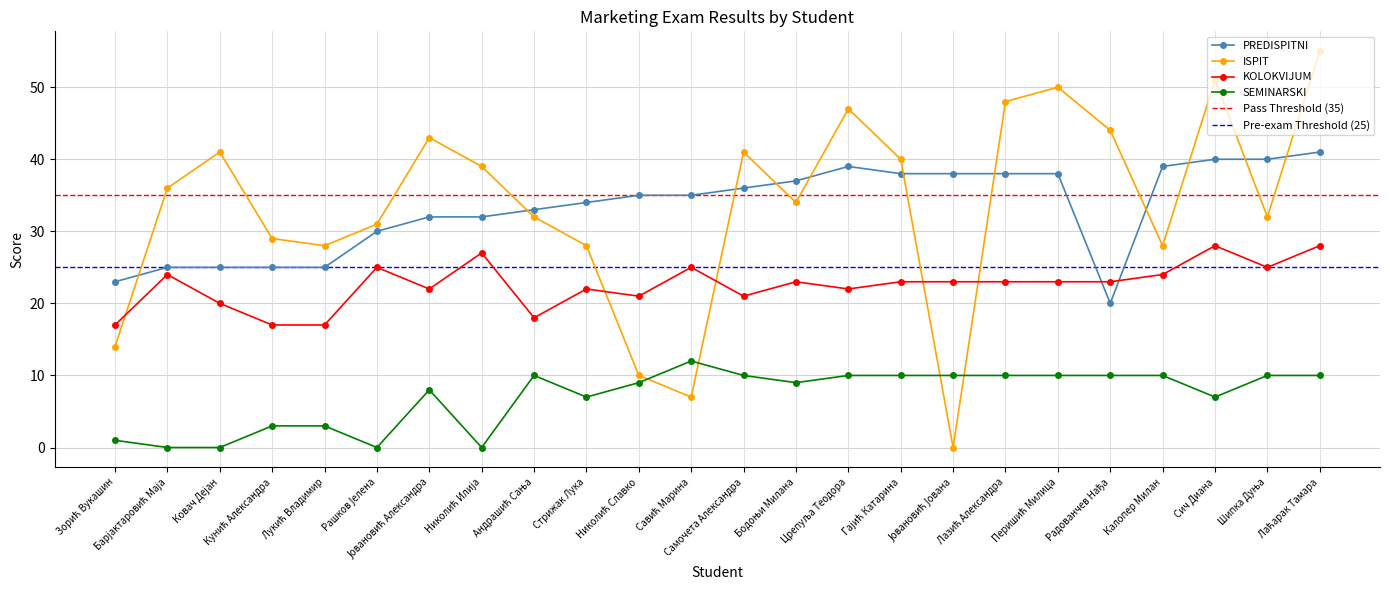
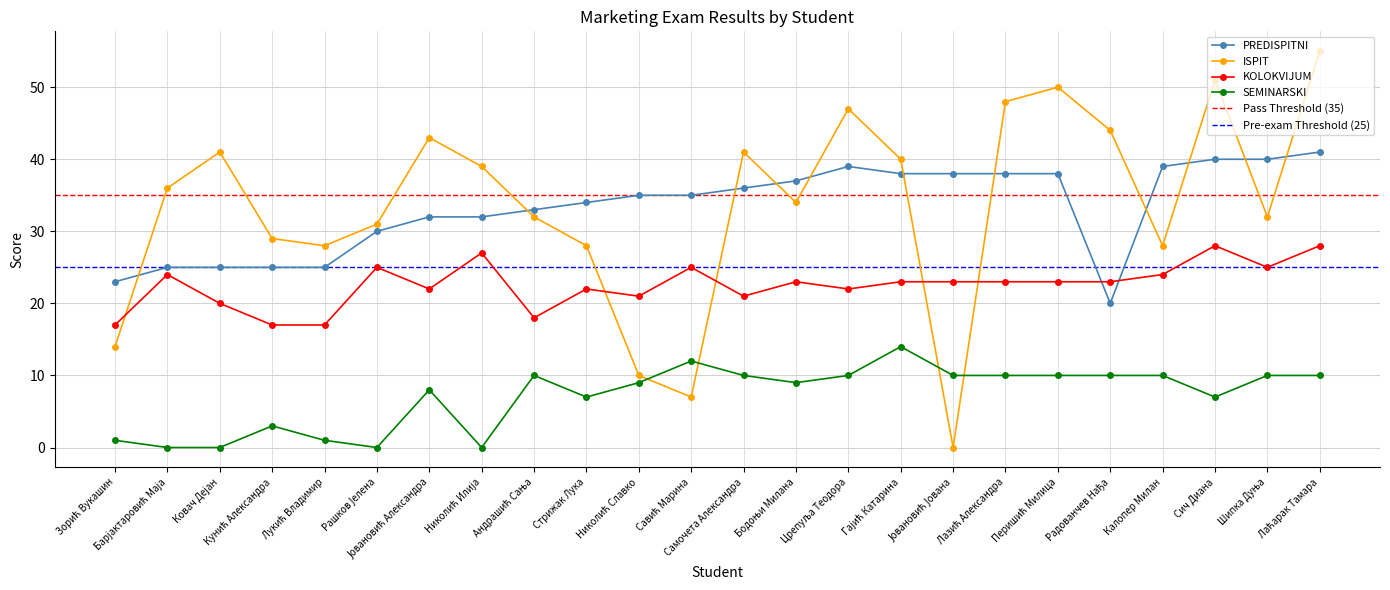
  {
    "PREDISPITNI": {
      "Зорић Вукашин": 23,
      "Барјактаровић Маја": 25,
      "Ковач Дејан": 25,
      "Кунић Александра": 25,
      "Лукић Владимир": 25,
      "Рашков Јелена": 30,
      "Јовановић Александра": 32,
      "Николић Илија": 32,
      "Андрашић Сања": 33,
      "Стрижак Лука": 34,
      "Николић Славко": 35,
      "Савић Марина": 35,
      "Самочета Александра": 36,
      "Бодоњи Милана": 37,
      "Црепуља Теодора": 39,
      "Гајић Катарина": 38,
      "Јовановић Јована": 38,
      "Лазић Александра": 38,
      "Перишић Милица": 38,
      "Радованчев Нађа": 20,
      "Калопер Милан": 39,
      "Сич Диана": 40,
      "Шипка Дуња": 40,
      "Лаћарак Тамара": 41
    },
    "ISPIT": {
      "Зорић Вукашин": 14,
      "Барјактаровић Маја": 36,
      "Ковач Дејан": 41,
      "Кунић Александра": 29,
      "Лукић Владимир": 28,
      "Рашков Јелена": 31,
      "Јовановић Александра": 43,
      "Николић Илија": 39,
      "Андрашић Сања": 32,
      "Стрижак Лука": 28,
      "Николић Славко": 10,
      "Савић Марина": 7,
      "Самочета Александра": 41,
      "Бодоњи Милана": 34,
      "Црепуља Теодора": 47,
      "Гајић Катарина": 40,
      "Јовановић Јована": 0,
      "Лазић Александра": 48,
      "Перишић Милица": 50,
      "Радованчев Нађа": 44,
      "Калопер Милан": 28,
      "Шипка Дуња": 32
    },
    "KOLOKVIJUM": {
      "Зорић Вукашин": 17,
      "Барјактаровић Маја": 24,
      "Ковач Дејан": 20,
      "Кунић Александра": 17,
      "Лукић Владимир": 17,
      "Рашков Јелена": 25,
      "Јовановић Александра": 22,
      "Николић Илија": 27,
      "Андрашић Сања": 18,
      "Стрижак Лука": 22,
      "Николић Славко": 21,
      "Савић Марина": 25,
      "Самочета Александра": 21,
      "Бодоњи Милана": 23,
      "Црепуља Теодора": 22,
      "Гајић Катарина": 23,
      "Јовановић Јована": 23,
      "Лазић Александра": 23,
      "Перишић Милица": 23,
      "Радованчев Нађа": 23,
      "Калопер Милан": 24,
      "Сич Диана": 28,
      "Шипка Дуња": 25,
      "Лаћарак Тамара": 28
    },
    "SEMINARSKI": {
      "Зорић Вукашин": 1,
      "Барјактаровић Маја": 0,
      "Ковач Дејан": 0,
      "Кунић Александра": 3,
-     "Лукић Владимир": 3,
+     "Лукић Владимир": 1,
      "Рашков Јелена": 0,
      "Јовановић Александра": 8,
      "Николић Илија": 0,
      "Андрашић Сања": 10,
      "Стрижак Лука": 7,
      "Николић Славко": 9,
      "Савић Марина": 12,
      "Самочета Александра": 10,
      "Бодоњи Милана": 9,
      "Црепуља Теодора": 10,
-     "Гајић Катарина": 10,
+     "Гајић Катарина": 14,
      "Јовановић Јована": 10,
      "Лазић Александра": 10,
      "Перишић Милица": 10,
      "Радованчев Нађа": 10,
      "Калопер Милан": 10,
      "Сич Диана": 7,
      "Шипка Дуња": 10,
      "Лаћарак Тамара": 10
    }
  }
